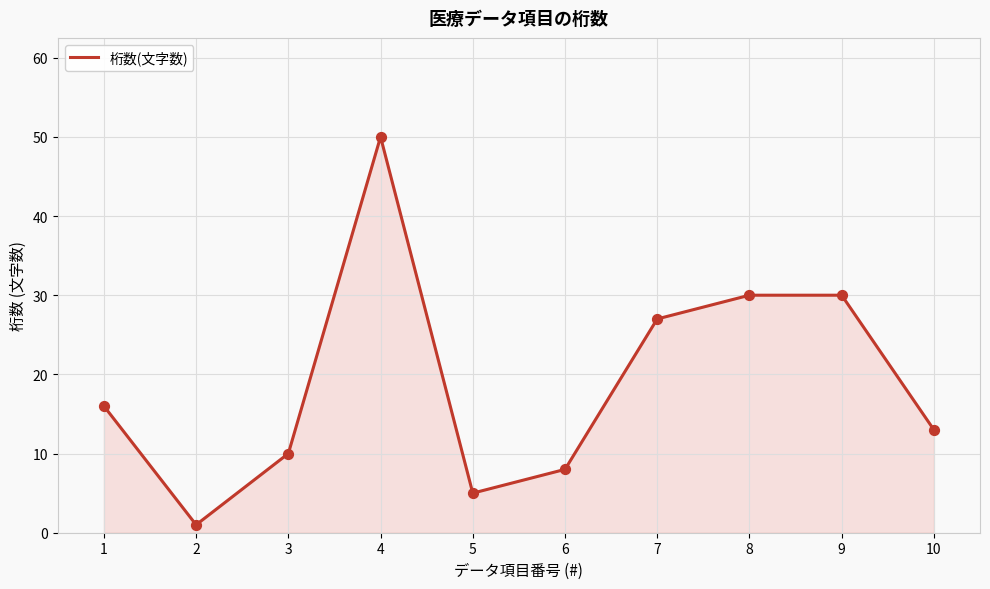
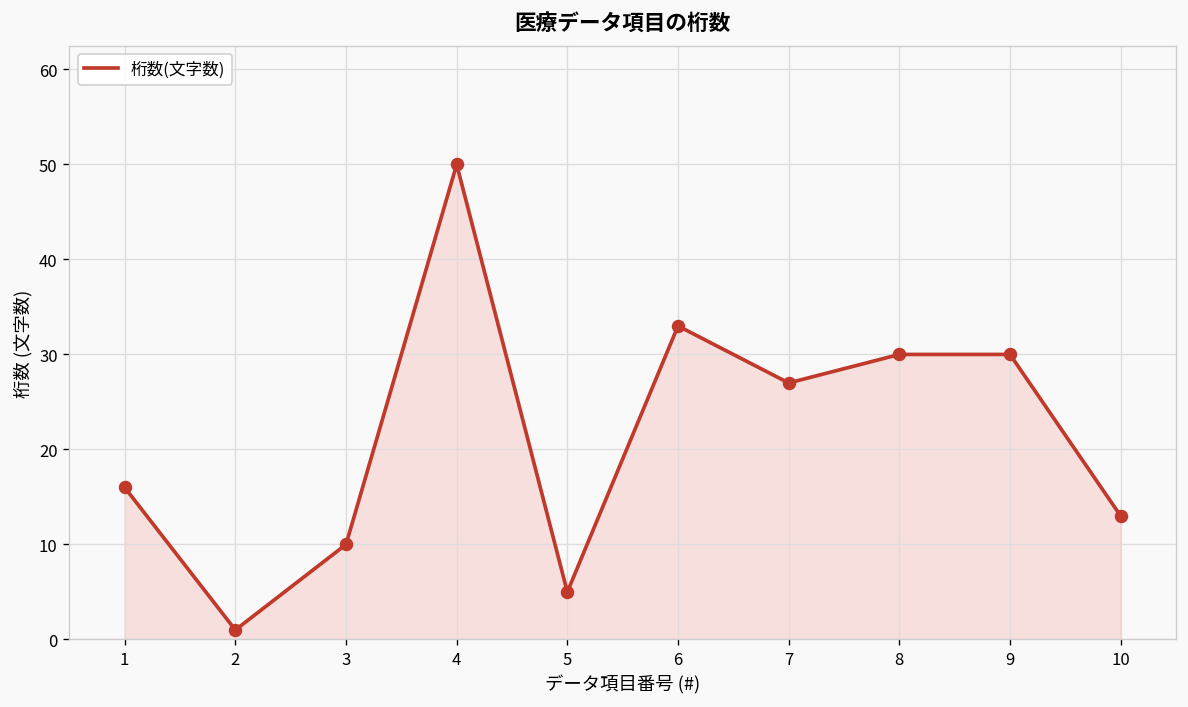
  {
    "1": 16,
    "2": 1,
    "3": 10,
    "4": 50,
    "5": 5,
-   "6": 8,
+   "6": 33,
    "7": 27,
    "8": 30,
    "9": 30,
    "10": 13
  }
